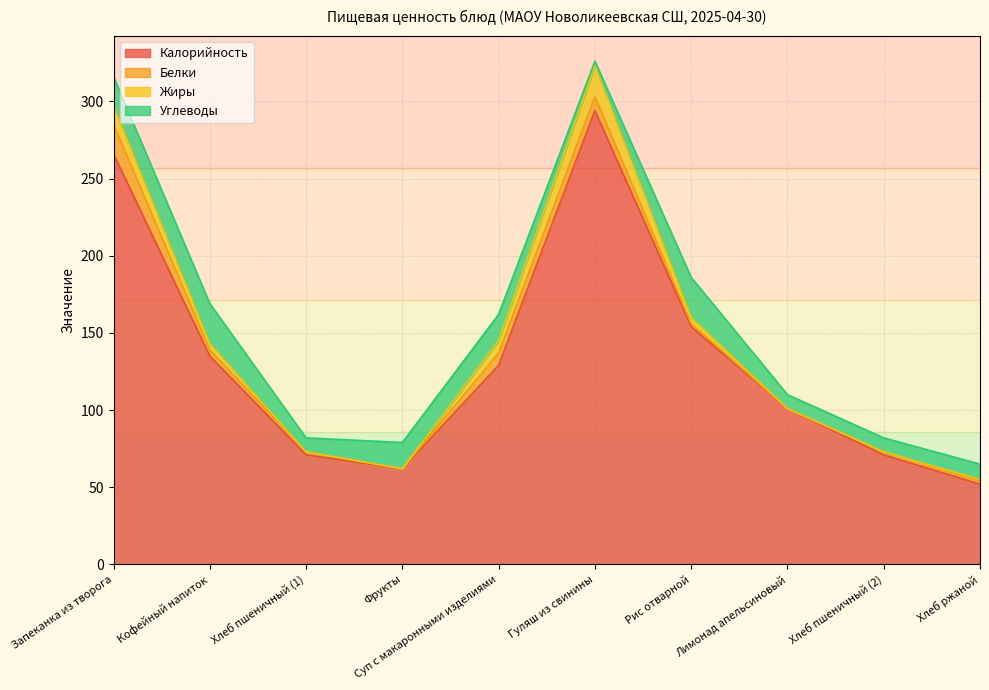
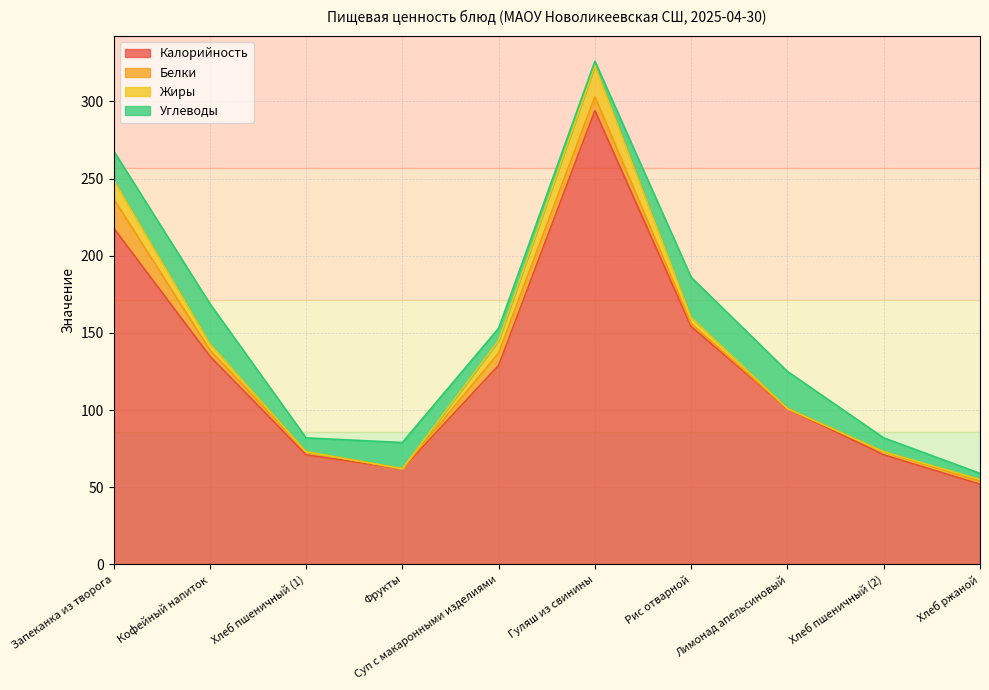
  {
    "Калорийность": {
-     "Запеканка из творога": 266,
+     "Запеканка из творога": 218,
      "Кофейный напиток": 135,
      "Хлеб пшеничный (1)": 71,
      "Суп с макаронными изделиями": 129,
      "Гуляш из свинины": 294,
      "Рис отварной": 154,
      "Хлеб пшеничный (2)": 71,
      "Хлеб ржаной": 52
    },
    "Углеводы": {
      "Запеканка из творога": 19,
      "Кофейный напиток": 26,
      "Хлеб пшеничный (1)": 9,
      "Фрукты": 17,
-     "Суп с макаронными изделиями": 17,
+     "Суп с макаронными изделиями": 8,
      "Гуляш из свинины": 3,
      "Рис отварной": 26,
-     "Лимонад апельсиновый": 9,
+     "Лимонад апельсиновый": 24,
      "Хлеб пшеничный (2)": 9,
-     "Хлеб ржаной": 10
+     "Хлеб ржаной": 4
    }
  }
